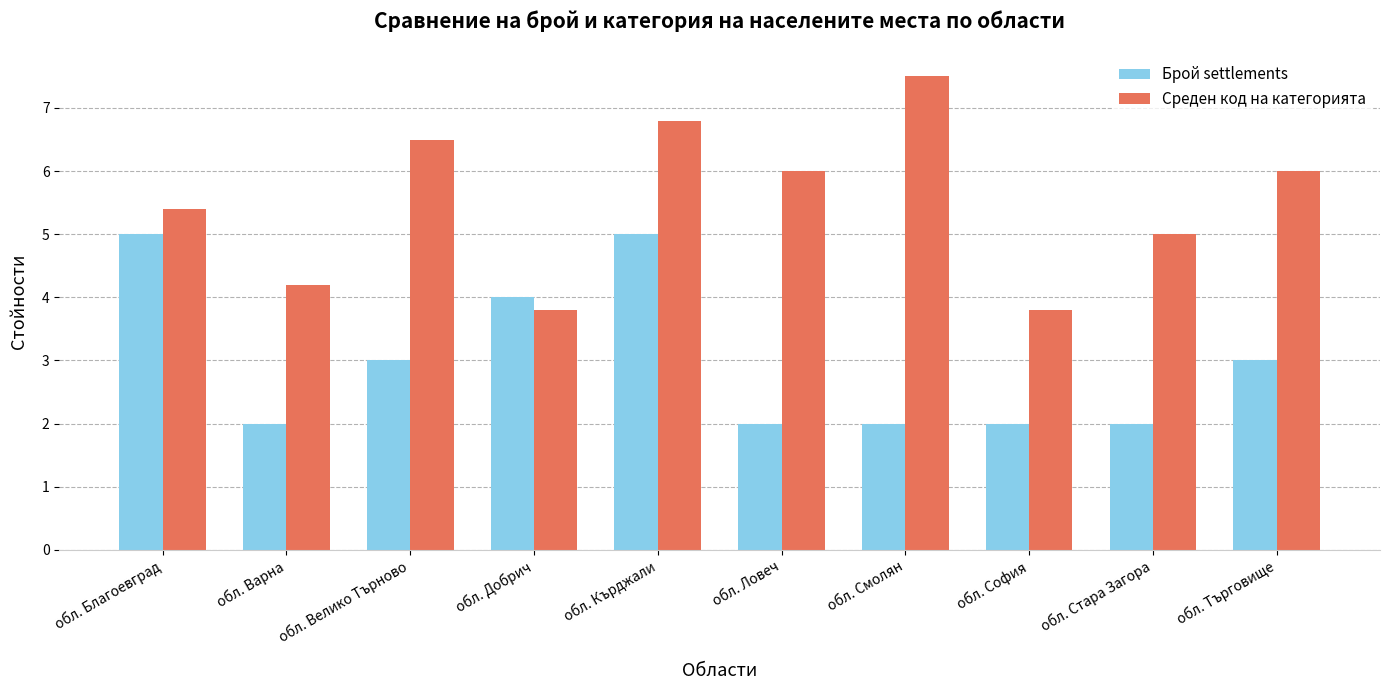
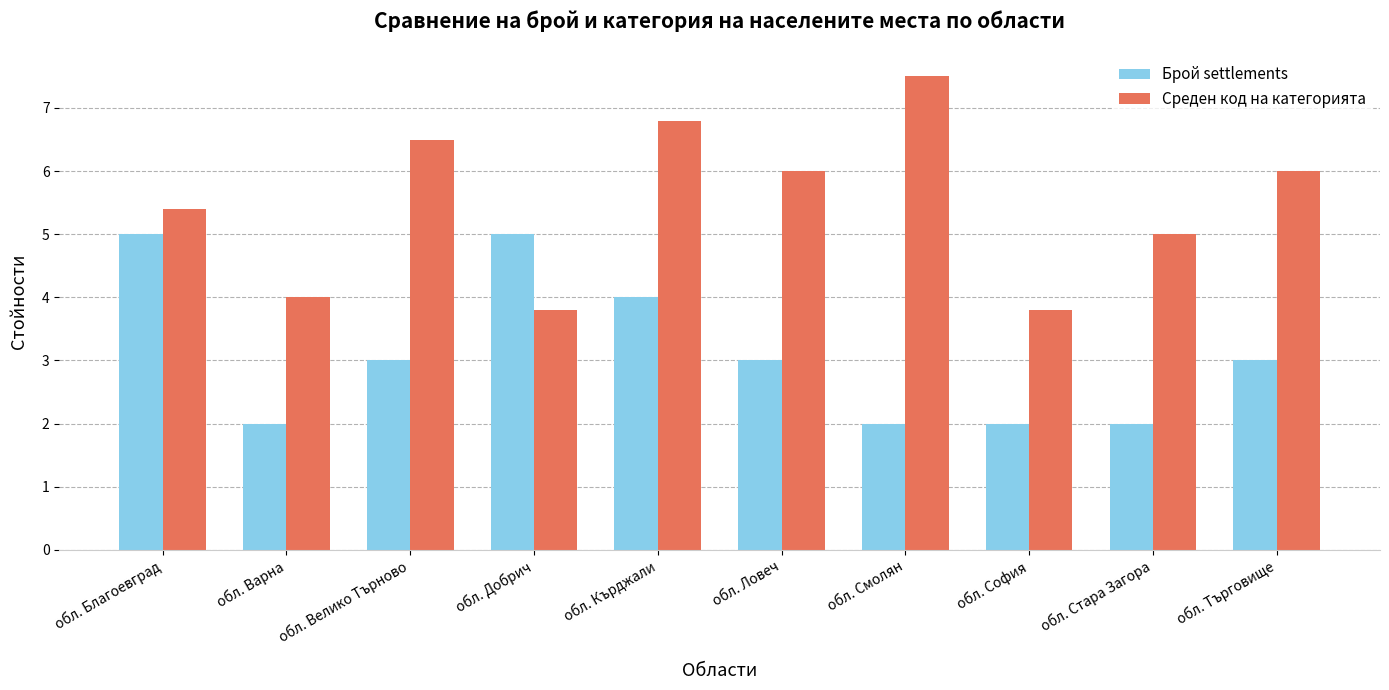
  {
    "Брой settlements": {
      "обл. Благоевград": 5,
      "обл. Варна": 2,
      "обл. Велико Търново": 3,
-     "обл. Добрич": 4,
-     "обл. Кърджали": 5,
-     "обл. Ловеч": 2,
+     "обл. Добрич": 5,
+     "обл. Кърджали": 4,
+     "обл. Ловеч": 3,
      "обл. Смолян": 2,
      "обл. София": 2,
      "обл. Стара Загора": 2,
      "обл. Търговище": 3
    },
    "Среден код на категорията": {
      "обл. Благоевград": 5.4,
-     "обл. Варна": 4.2,
+     "обл. Варна": 4.0,
      "обл. Велико Търново": 6.5,
      "обл. Добрич": 3.8,
      "обл. Кърджали": 6.8,
      "обл. Ловеч": 6.0,
      "обл. Смолян": 7.5,
      "обл. София": 3.8,
      "обл. Стара Загора": 5.0,
      "обл. Търговище": 6.0
    }
  }
